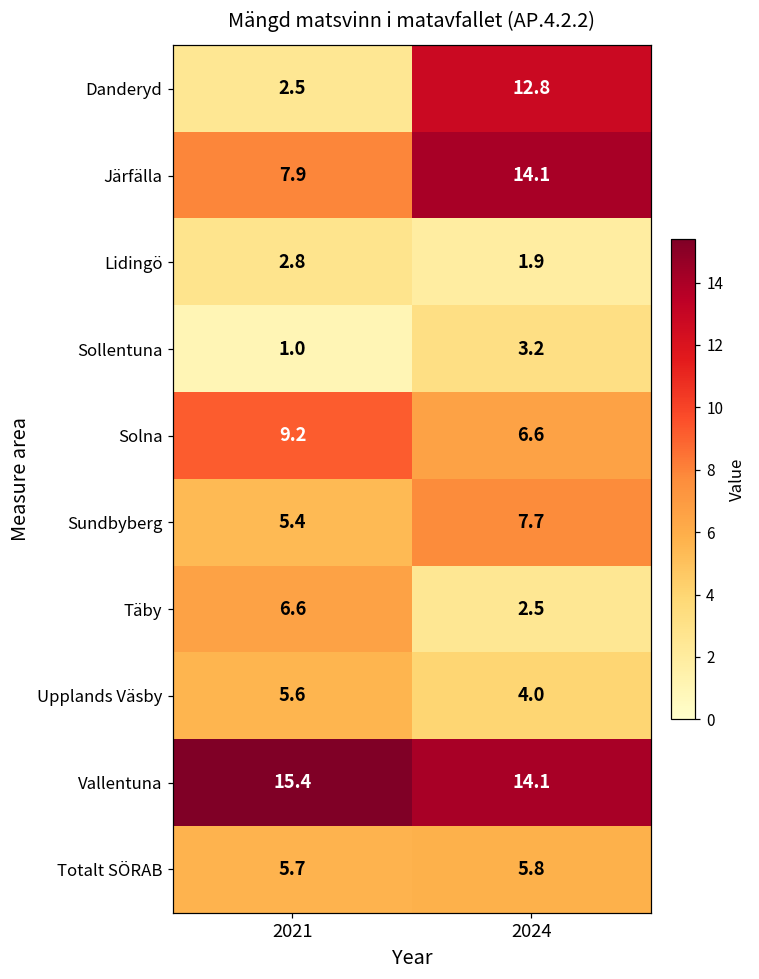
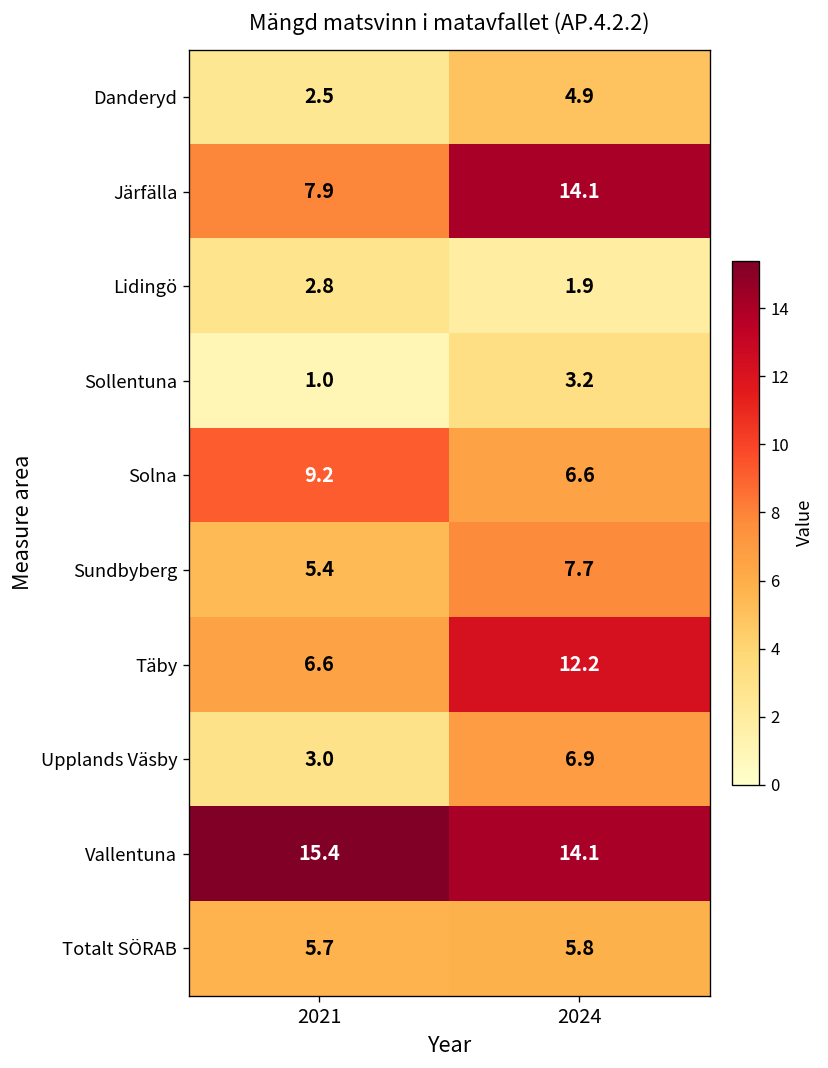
  {
    "Danderyd": {
      "2021": 2.5,
-     "2024": 12.8
+     "2024": 4.9
    },
    "Järfälla": {
      "2021": 7.9,
      "2024": 14.1
    },
    "Lidingö": {
      "2021": 2.8,
      "2024": 1.9
    },
    "Sollentuna": {
      "2021": 1.0,
      "2024": 3.2
    },
    "Solna": {
      "2021": 9.2,
      "2024": 6.6
    },
    "Sundbyberg": {
      "2021": 5.4,
      "2024": 7.7
    },
    "Täby": {
      "2021": 6.6,
-     "2024": 2.5
+     "2024": 12.2
    },
    "Upplands Väsby": {
-     "2021": 5.6,
-     "2024": 4.0
+     "2021": 3.0,
+     "2024": 6.9
    },
    "Vallentuna": {
      "2021": 15.4,
      "2024": 14.1
    },
    "Totalt SÖRAB": {
      "2021": 5.7,
      "2024": 5.8
    }
  }
